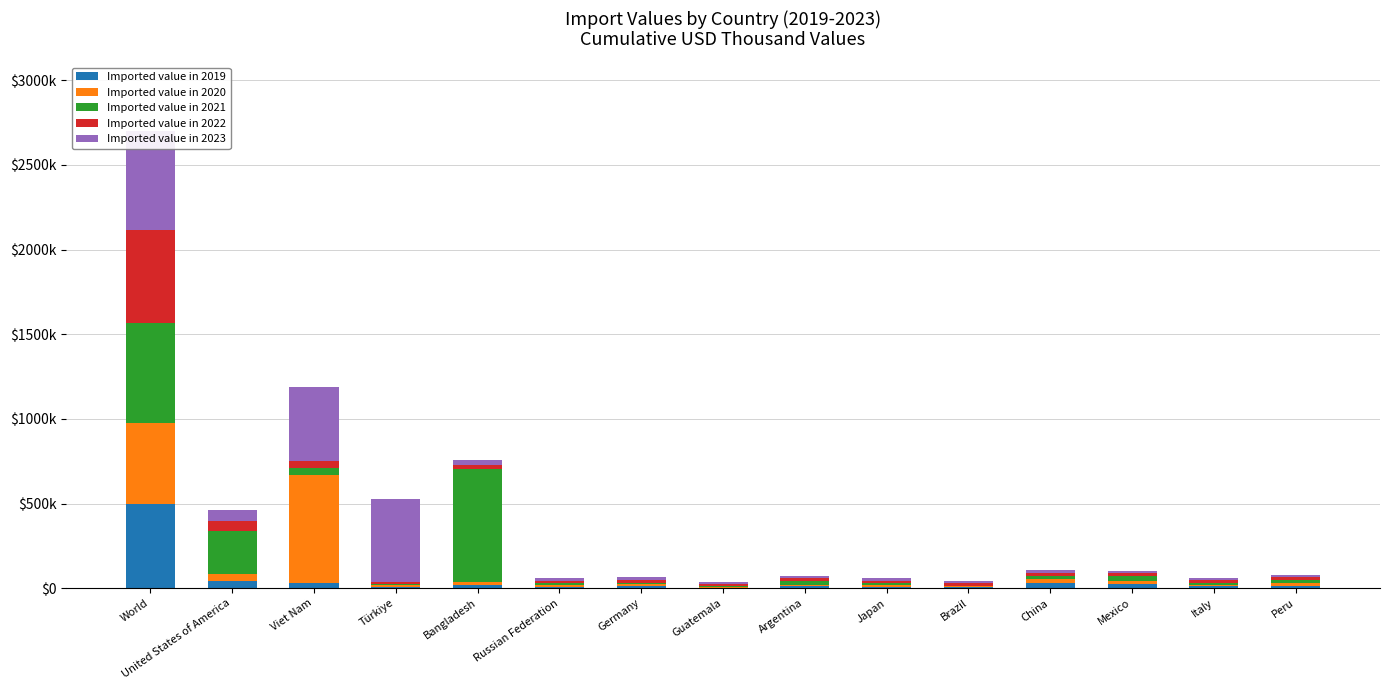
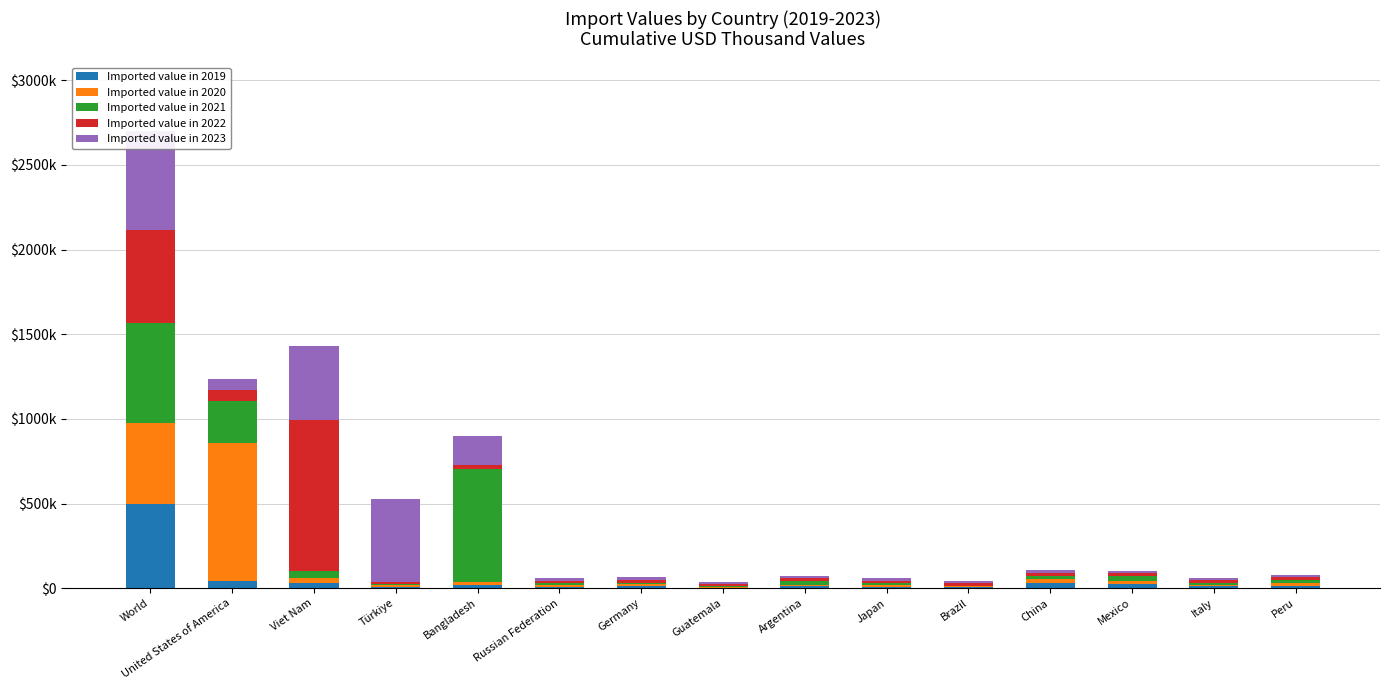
  {
    "Imported value in 2019": {
      "World": "$500000",
      "United States of America": "$40000",
      "Viet Nam": "$30000",
      "Bangladesh": "$20000",
      "China": "$30000",
      "Mexico": "$20000"
    },
    "Imported value in 2020": {
      "World": "$480000",
-     "United States of America": "$40000",
-     "Viet Nam": "$630000",
+     "United States of America": "$810000",
+     "Viet Nam": "$30000",
      "Bangladesh": "$20000",
      "China": "$20000",
      "Mexico": "$20000"
    },
    "Imported value in 2021": {
      "World": "$590000",
      "United States of America": "$250000",
      "Viet Nam": "$40000",
      "Bangladesh": "$670000",
      "Argentina": "$20000",
      "China": "$20000",
      "Mexico": "$30000",
      "Peru": "$20000"
    },
    "Imported value in 2022": {
      "World": "$550000",
      "United States of America": "$60000",
-     "Viet Nam": "$40000",
+     "Viet Nam": "$890000",
      "Bangladesh": "$30000",
      "Germany": "$10000",
      "Argentina": "$20000",
      "Japan": "$10000",
      "China": "$20000",
      "Mexico": "$20000",
      "Peru": "$20000"
    },
    "Imported value in 2023": {
      "United States of America": "$70000",
      "Viet Nam": "$430000",
      "Türkiye": "$490000",
-     "Bangladesh": "$30000",
+     "Bangladesh": "$170000",
      "Russian Federation": "$20000",
      "Germany": "$20000",
      "Guatemala": "$20000",
      "Argentina": "$20000",
      "Japan": "$20000"
    }
  }
